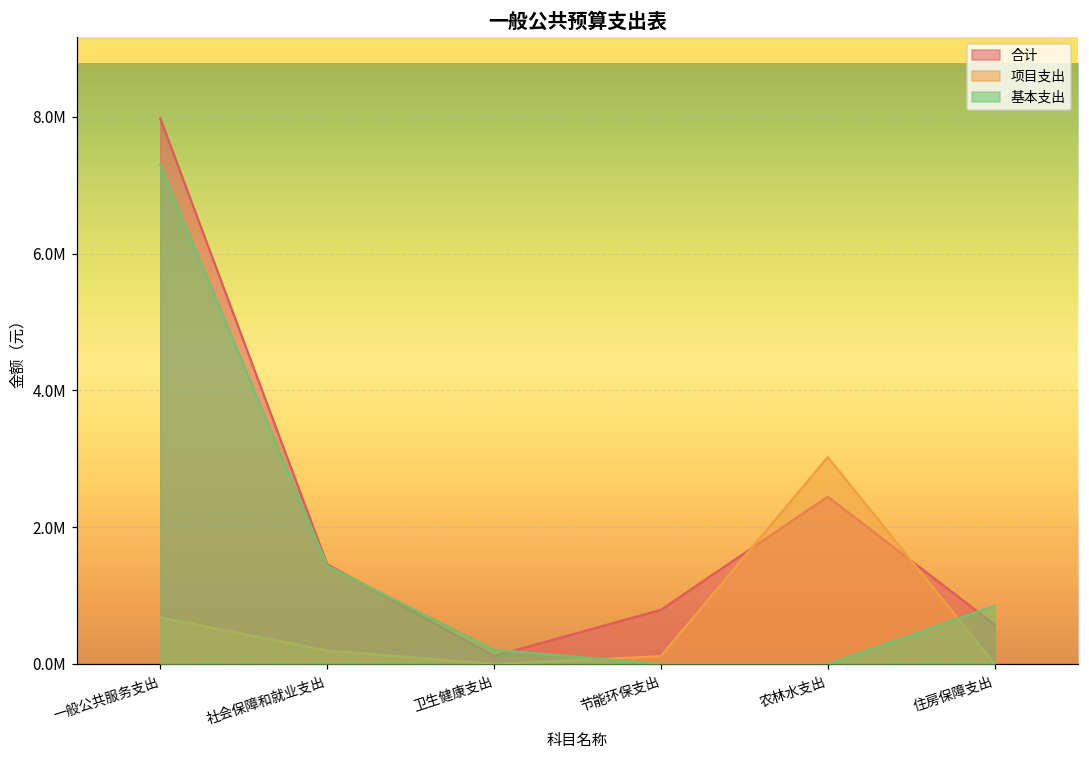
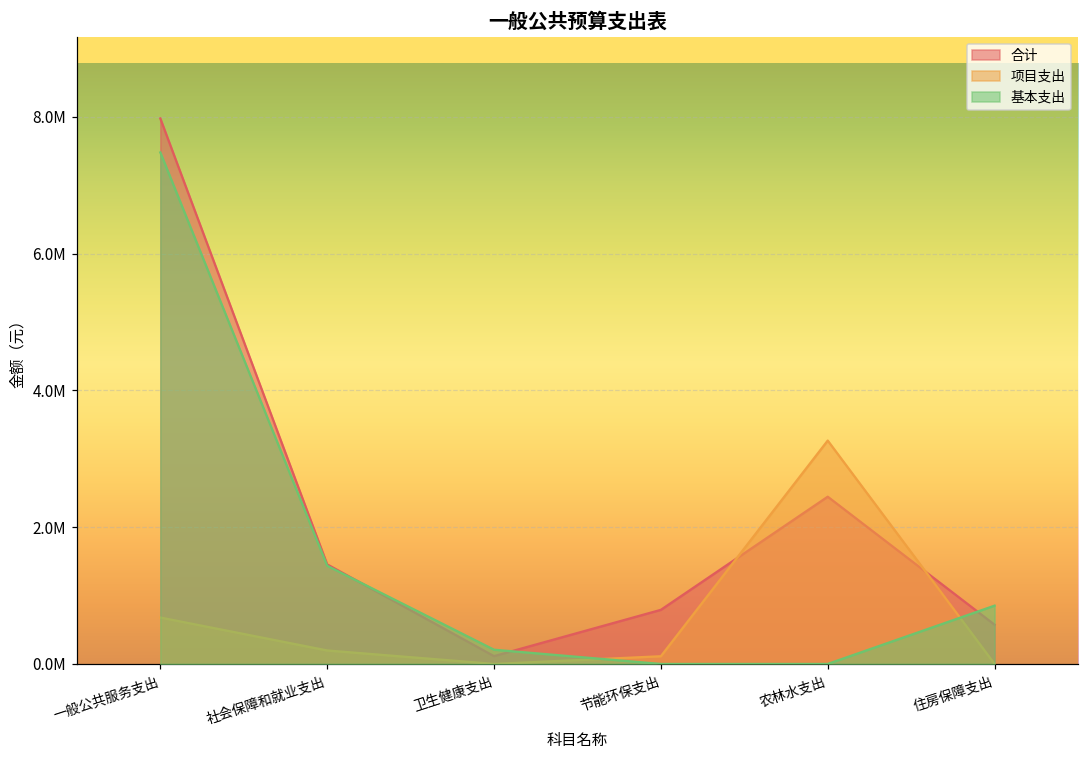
  {
    "合计": {
      "一般公共服务支出": 8000000,
      "卫生健康支出": 100000,
      "节能环保支出": 800000,
      "农林水支出": 2400000,
      "住房保障支出": 600000
    },
    "项目支出": {
      "一般公共服务支出": 700000,
      "社会保障和就业支出": 200000,
      "卫生健康支出": 0,
      "节能环保支出": 100000,
-     "农林水支出": 3000000,
+     "农林水支出": 3300000,
      "住房保障支出": 0
    },
    "基本支出": {
-     "一般公共服务支出": 7300000,
+     "一般公共服务支出": 7500000,
      "卫生健康支出": 200000,
      "节能环保支出": 0,
      "农林水支出": 0,
      "住房保障支出": 900000
    }
  }
